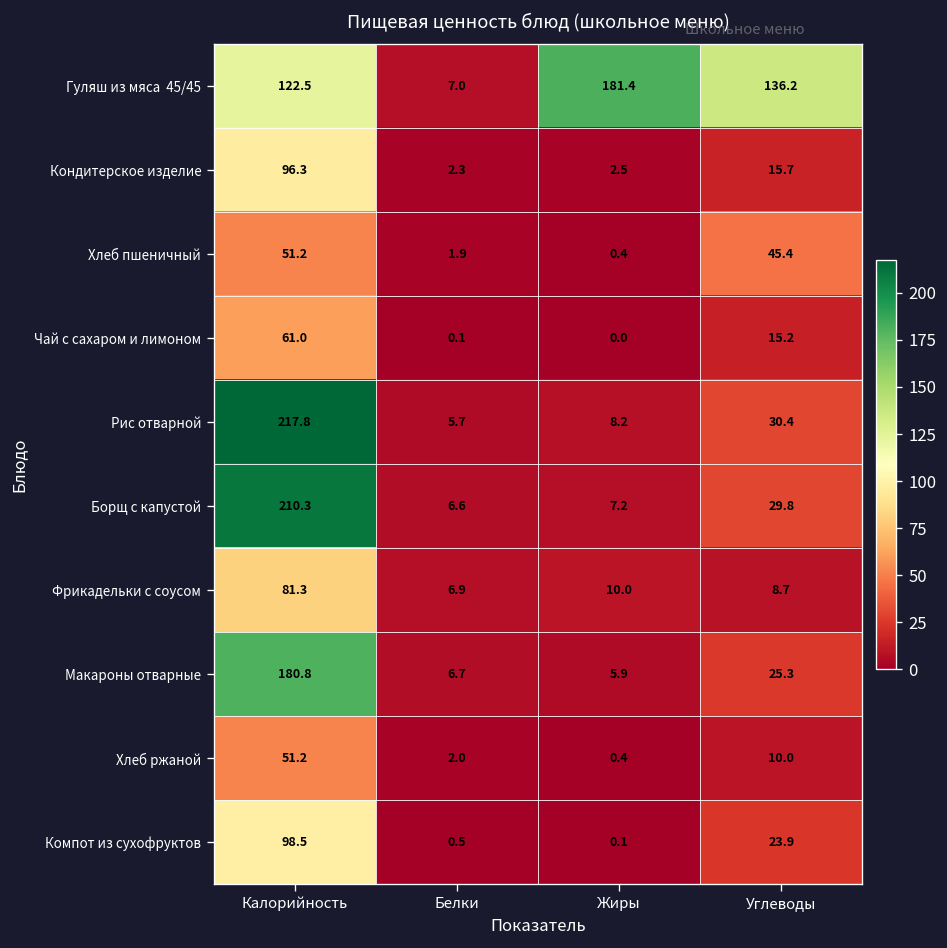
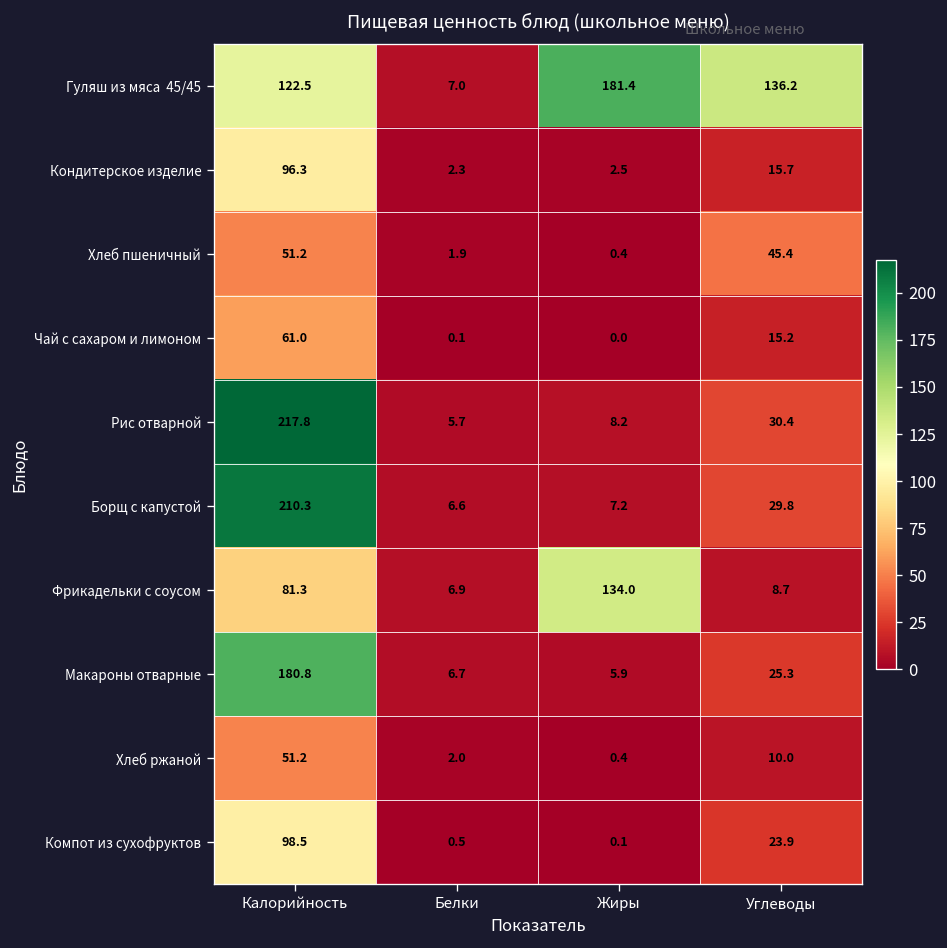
  {
    "Гуляш из мяса 45/45": {
      "Калорийность": 122.5,
      "Белки": 7.0,
      "Жиры": 181.4,
      "Углеводы": 136.2
    },
    "Кондитерское изделие": {
      "Калорийность": 96.3,
      "Белки": 2.3,
      "Жиры": 2.5,
      "Углеводы": 15.7
    },
    "Хлеб пшеничный": {
      "Калорийность": 51.2,
      "Белки": 1.9,
      "Жиры": 0.4,
      "Углеводы": 45.4
    },
    "Чай с сахаром и лимоном": {
      "Калорийность": 61.0,
      "Белки": 0.1,
      "Жиры": 0.0,
      "Углеводы": 15.2
    },
    "Рис отварной": {
      "Калорийность": 217.8,
      "Белки": 5.7,
      "Жиры": 8.2,
      "Углеводы": 30.4
    },
    "Борщ с капустой": {
      "Калорийность": 210.3,
      "Белки": 6.6,
      "Жиры": 7.2,
      "Углеводы": 29.8
    },
    "Фрикадельки с соусом": {
      "Калорийность": 81.3,
      "Белки": 6.9,
-     "Жиры": 10.0,
+     "Жиры": 134.0,
      "Углеводы": 8.7
    },
    "Макароны отварные": {
      "Калорийность": 180.8,
      "Белки": 6.7,
      "Жиры": 5.9,
      "Углеводы": 25.3
    },
    "Хлеб ржаной": {
      "Калорийность": 51.2,
      "Белки": 2.0,
      "Жиры": 0.4,
      "Углеводы": 10.0
    },
    "Компот из сухофруктов": {
      "Калорийность": 98.5,
      "Белки": 0.5,
      "Жиры": 0.1,
      "Углеводы": 23.9
    }
  }
